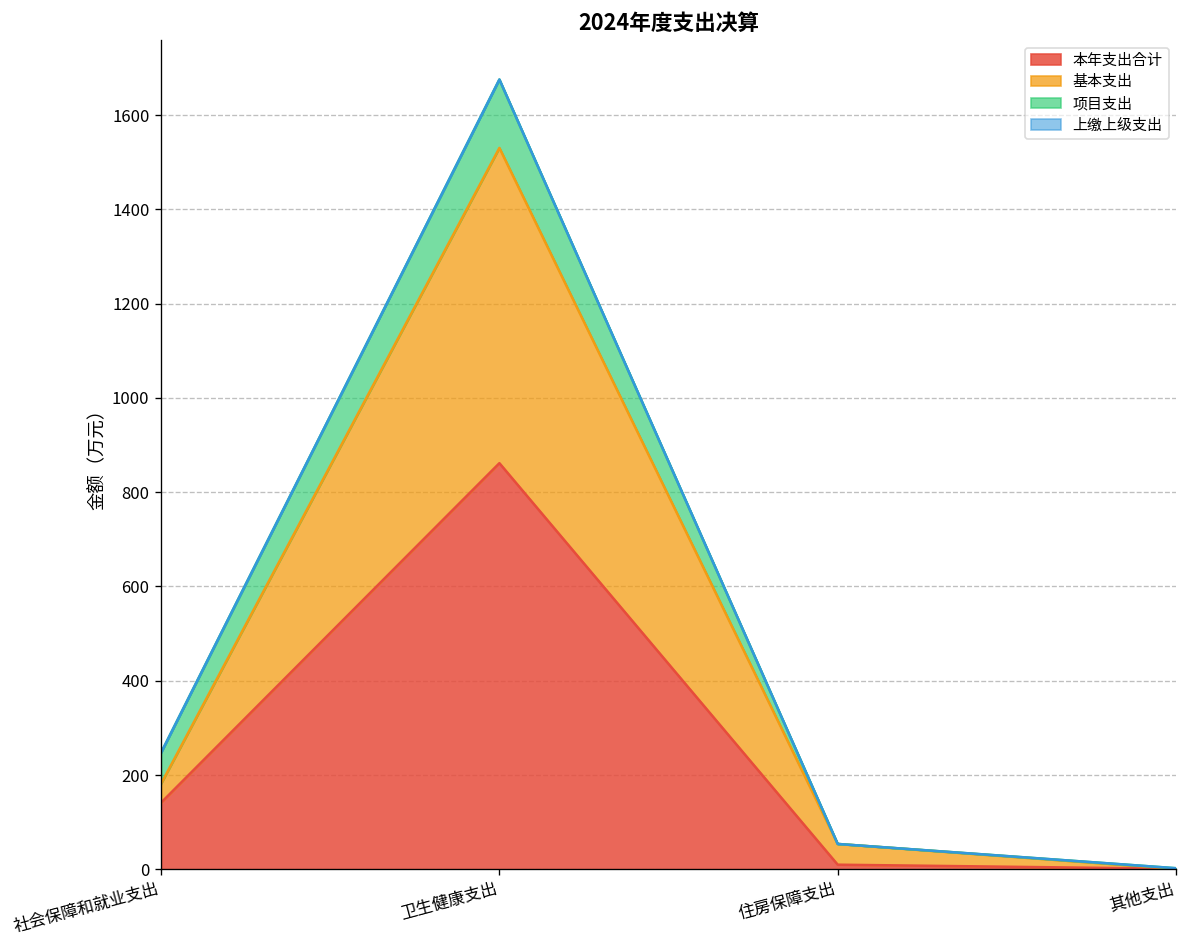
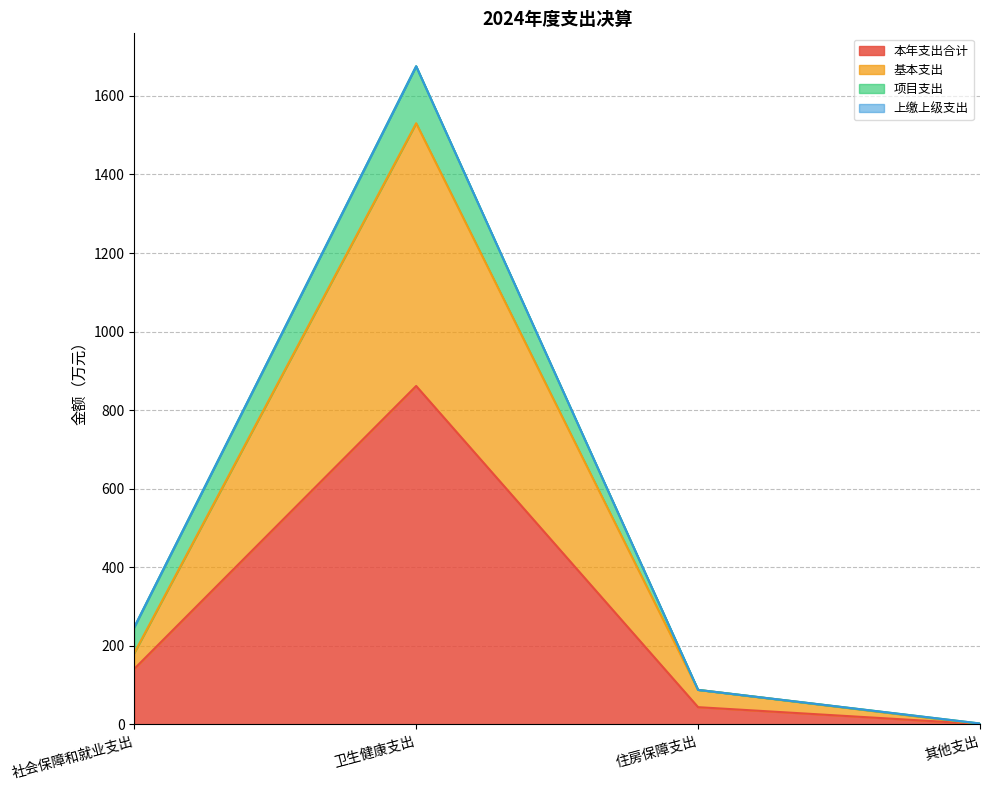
  {
    "本年支出合计": {
      "社会保障和就业支出": 140,
      "卫生健康支出": 860,
-     "住房保障支出": 10
+     "住房保障支出": 40
    },
    "基本支出": {
      "社会保障和就业支出": 40,
      "卫生健康支出": 670
    }
  }
